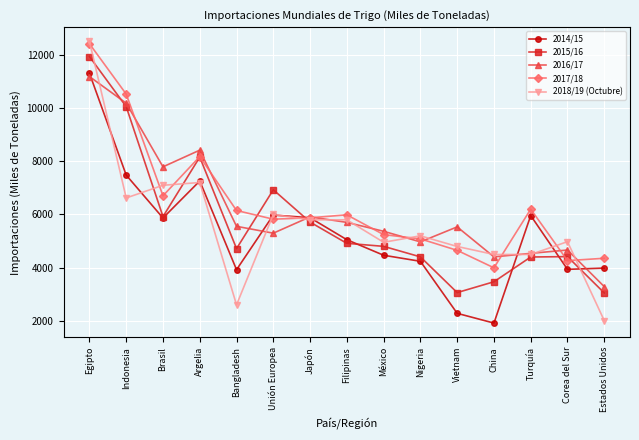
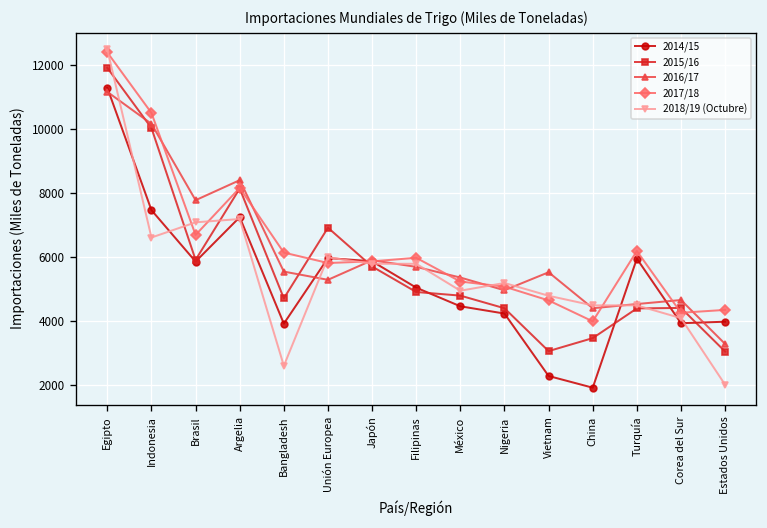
  {
    "2018/19 (Octubre)": {
      "Indonesia": 6600,
      "Brasil": 7100,
      "Bangladesh": 2600,
      "Filipinas": 5800,
      "México": 5000,
      "Nigeria": 5200,
      "Vietnam": 4800,
-     "Corea del Sur": 5000,
+     "Corea del Sur": 4100,
      "Estados Unidos": 2000
    }
  }
